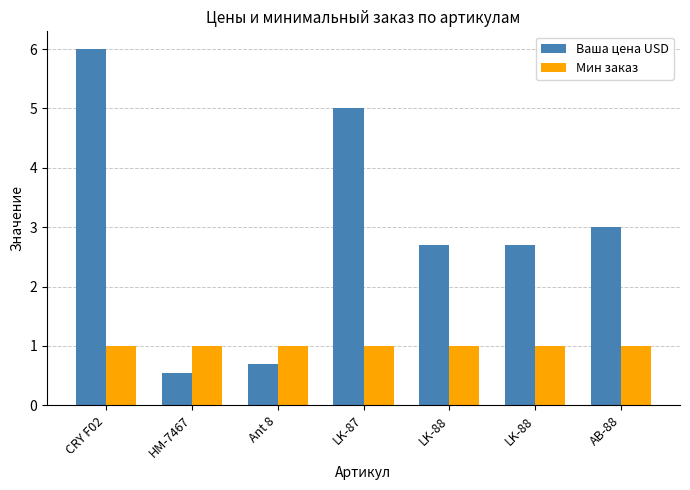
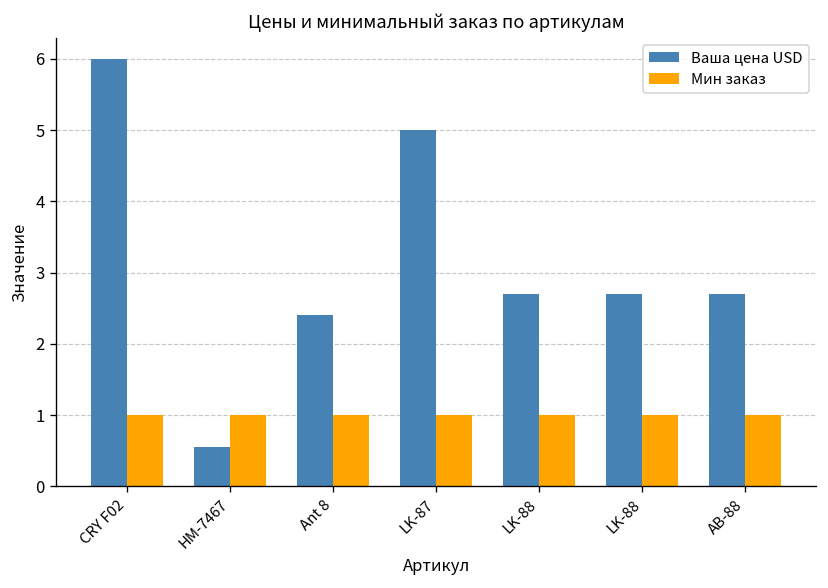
  {
    "Ваша цена USD": {
      "CRY F02": 6.0,
      "HM-7467": 0.6,
-     "Ant 8": 0.7,
+     "Ant 8": 2.4,
      "LK-87": 5.0,
-     "AB-88": 3.0
+     "AB-88": 2.7
    },
    "Мин заказ": {
      "CRY F02": 1.0,
      "HM-7467": 1.0,
      "Ant 8": 1.0,
      "LK-87": 1.0,
      "AB-88": 1.0
    }
  }
